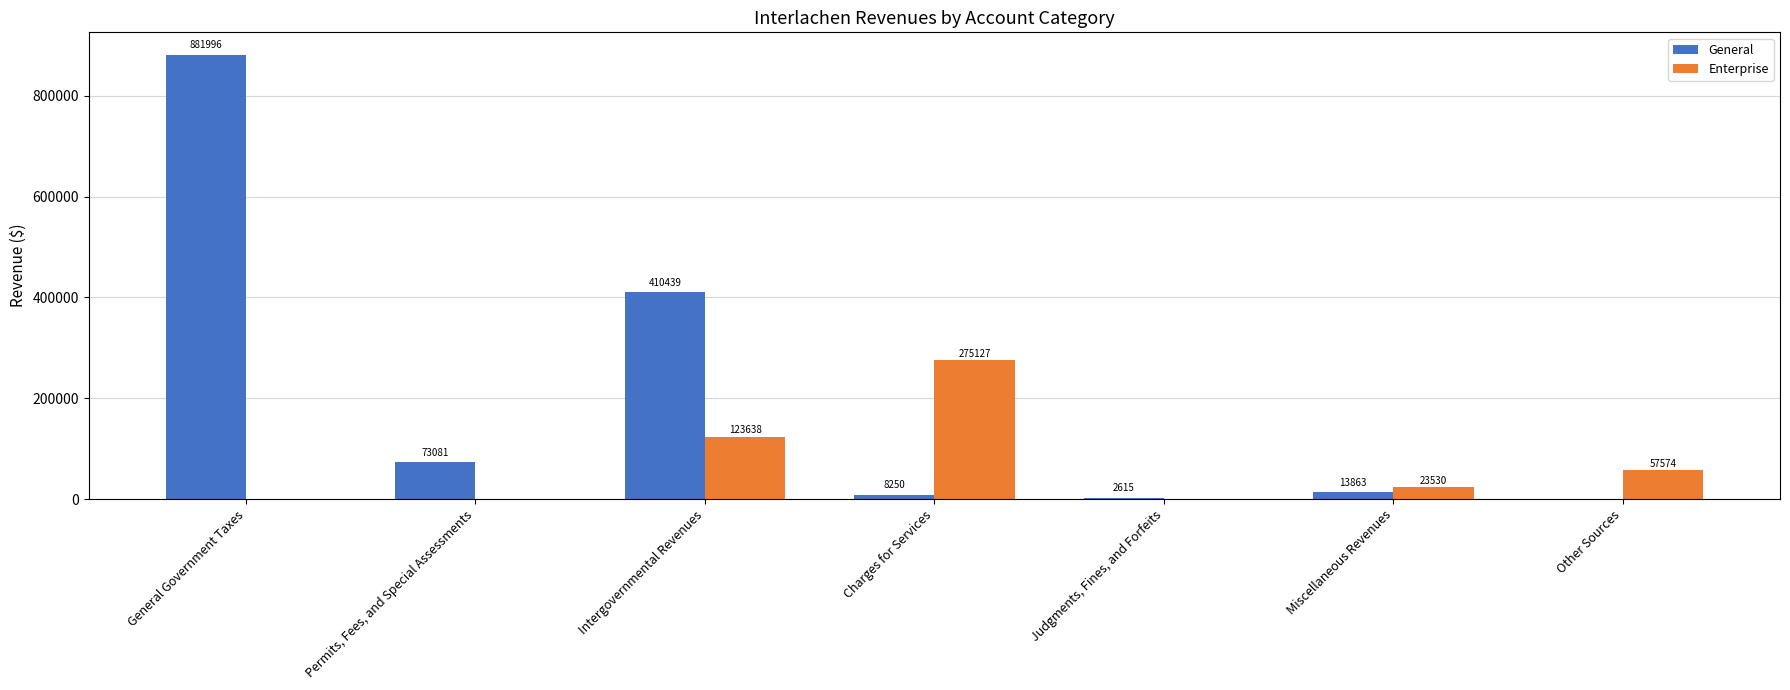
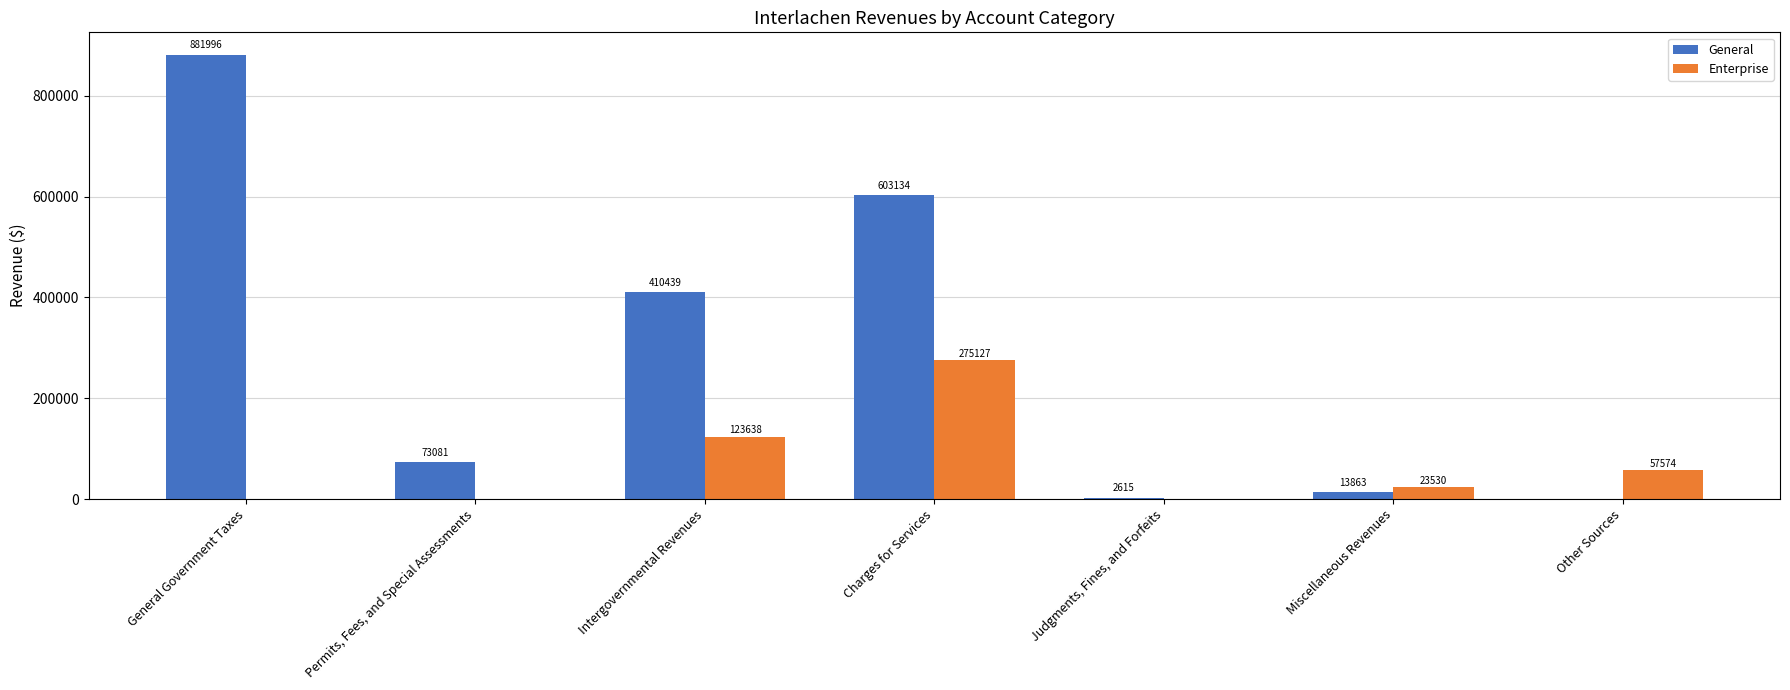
  {
    "General": {
      "General Government Taxes": 881996,
      "Permits, Fees, and Special Assessments": 73081,
      "Intergovernmental Revenues": 410439,
-     "Charges for Services": 8250,
+     "Charges for Services": 603134,
      "Judgments, Fines, and Forfeits": 2615,
      "Miscellaneous Revenues": 13863
    },
    "Enterprise": {
      "Intergovernmental Revenues": 123638,
      "Charges for Services": 275127,
      "Miscellaneous Revenues": 23530,
      "Other Sources": 57574
    }
  }
